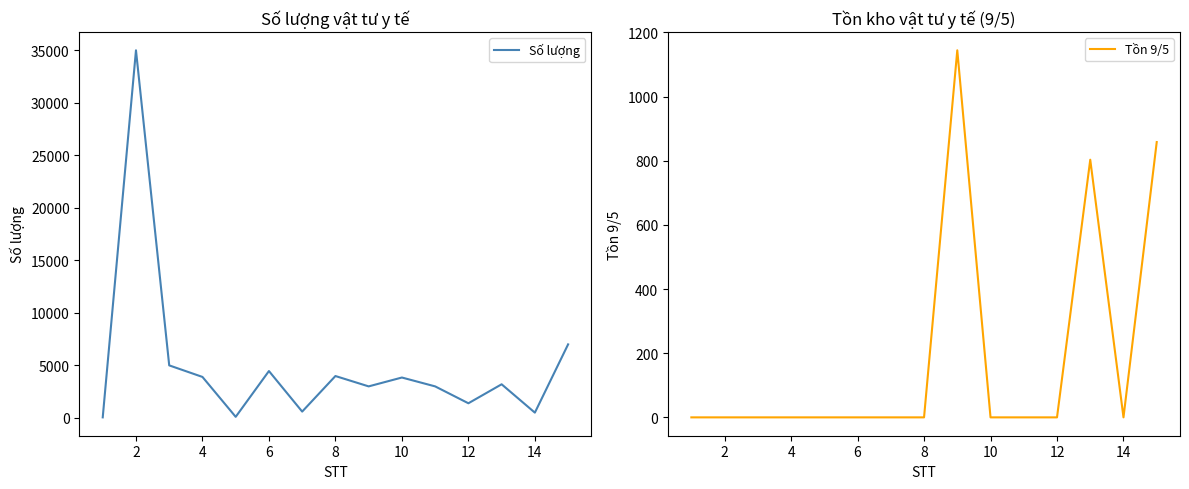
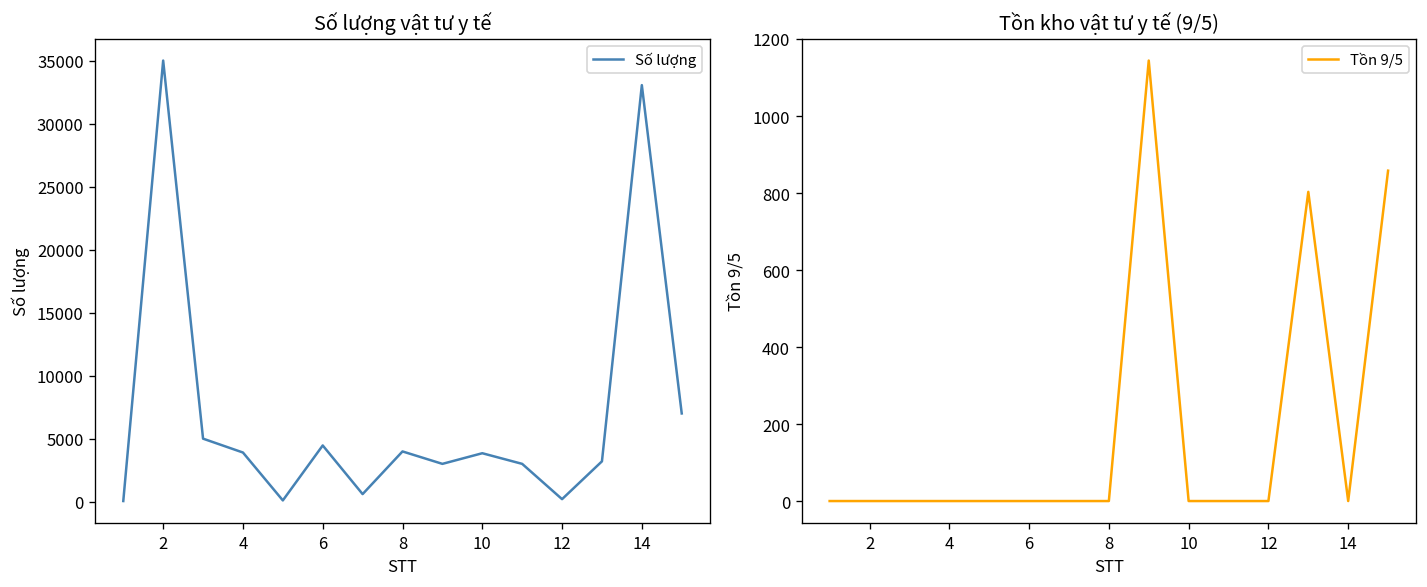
  {
    "Số lượng vật tư y tế": {
      "2": 35000,
      "4": 3900,
      "6": 4500,
      "8": 4000,
      "10": 3800,
-     "12": 1400,
-     "14": 500
+     "12": 200,
+     "14": 33100
    },
    "Tồn kho vật tư y tế (9/5)": {
      "2": 0,
      "4": 0,
      "6": 0,
      "8": 0,
      "10": 0,
      "12": 0,
      "14": 0
    }
  }
